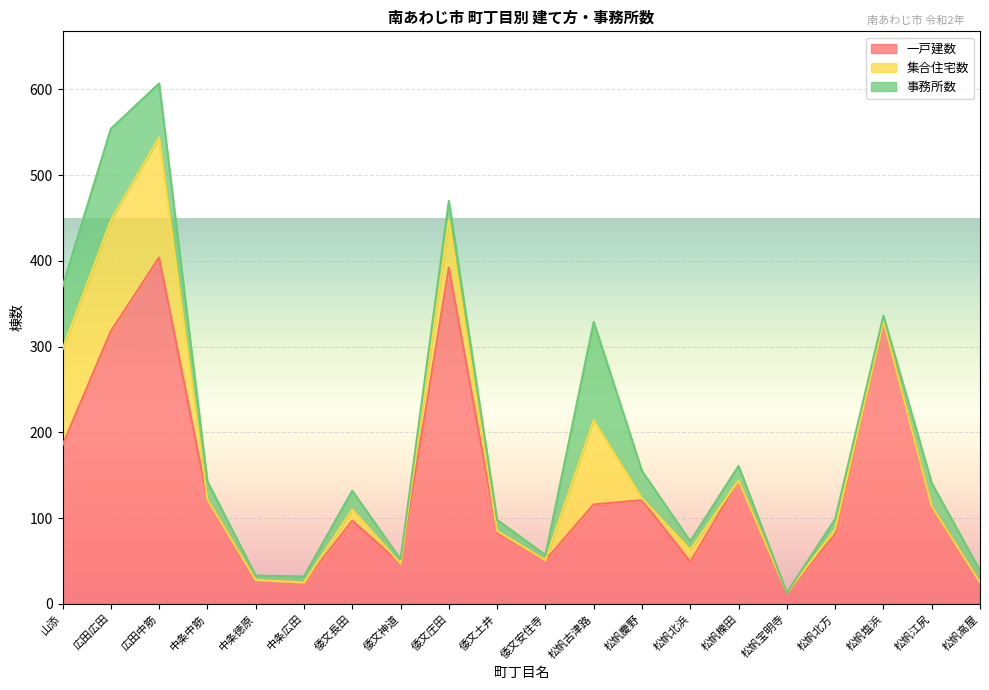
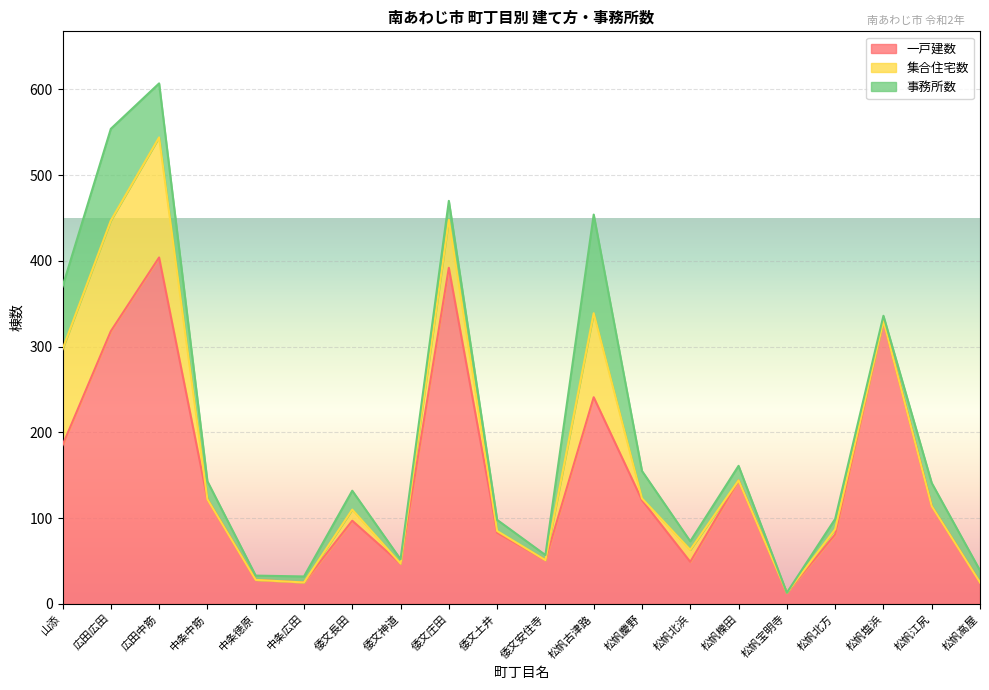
  {
    "一戸建数": {
      "山添": 190,
      "広田広田": 320,
      "広田中筋": 400,
      "倭文長田": 100,
      "倭文庄田": 390,
-     "松帆古津路": 120,
+     "松帆古津路": 240,
      "松帆北浜": 50,
      "松帆北方": 80
    },
    "集合住宅数": {
      "山添": 110,
      "広田広田": 130,
      "広田中筋": 140,
      "倭文長田": 10,
      "倭文庄田": 60,
      "松帆古津路": 100,
      "松帆北浜": 10,
      "松帆北方": 10
    },
    "事務所数": {
      "山添": 70,
      "広田広田": 110,
      "広田中筋": 60,
      "中条中筋": 20,
      "中条徳原": 10,
      "中条広田": 10,
      "倭文長田": 20,
      "倭文神道": 10,
      "倭文庄田": 20,
      "倭文土井": 10,
      "倭文安住寺": 10,
      "松帆古津路": 120,
      "松帆慶野": 30,
      "松帆北浜": 10,
      "松帆櫟田": 20,
      "松帆北方": 10,
      "松帆塩浜": 10,
      "松帆江尻": 30,
      "松帆高屋": 10
    }
  }
